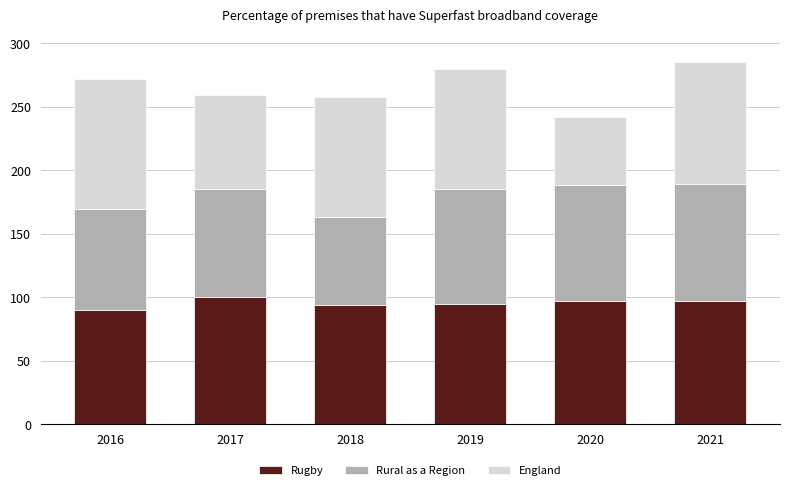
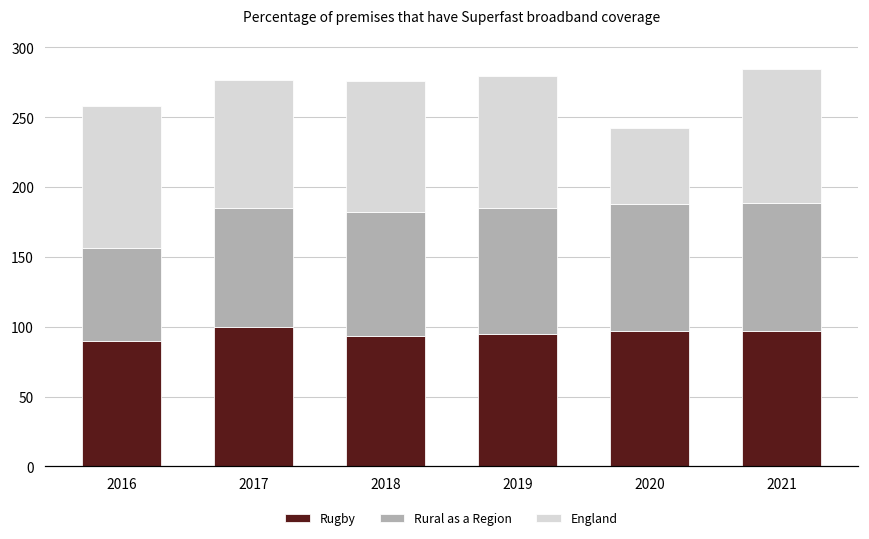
  {
    "Rugby": {
      "2016": 90,
      "2017": 100,
      "2018": 93,
      "2019": 95,
      "2020": 97,
      "2021": 97
    },
    "Rural as a Region": {
-     "2016": 79,
+     "2016": 66,
      "2017": 85,
-     "2018": 70,
+     "2018": 88,
      "2019": 90,
      "2020": 91,
      "2021": 92
    },
    "England": {
      "2016": 102,
-     "2017": 74,
+     "2017": 92,
      "2018": 94,
      "2019": 95,
      "2020": 54,
      "2021": 96
    }
  }
